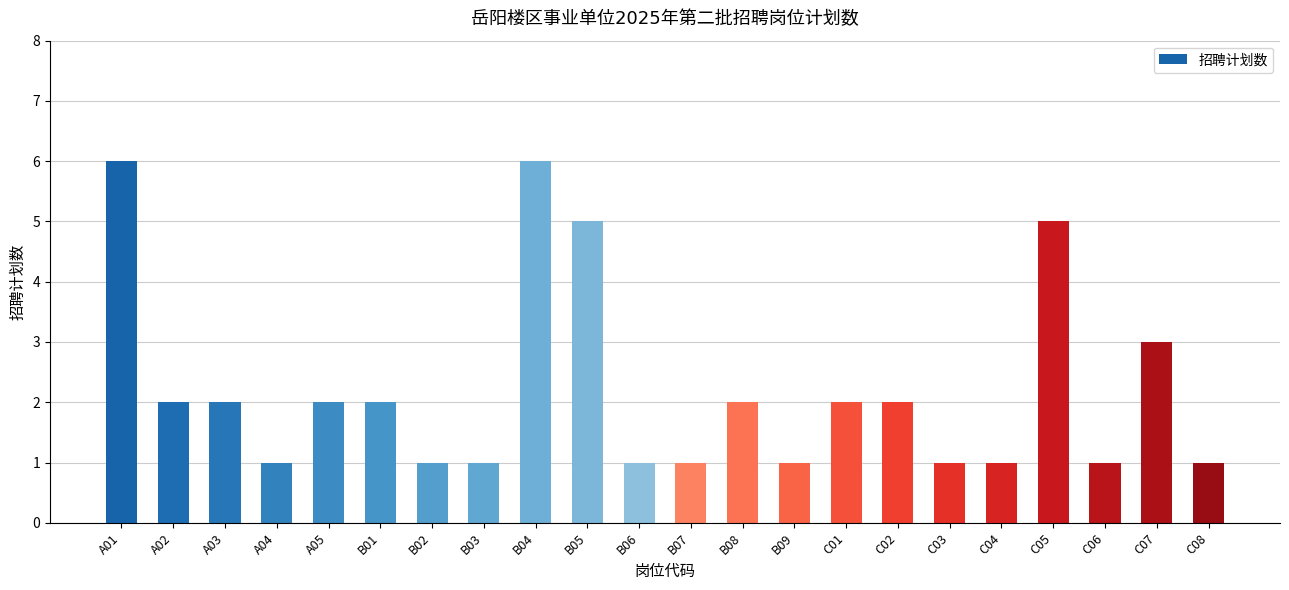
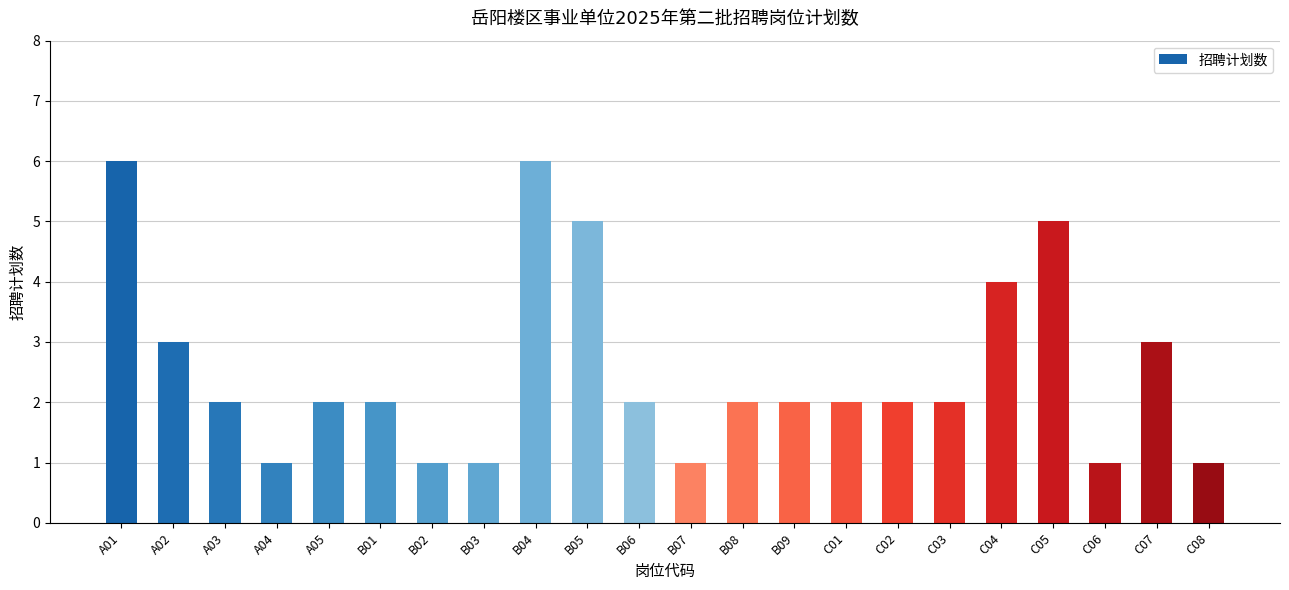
  {
    "A01": 6,
-   "A02": 2,
+   "A02": 3,
    "A03": 2,
    "A04": 1,
    "A05": 2,
    "B01": 2,
    "B02": 1,
    "B03": 1,
    "B04": 6,
    "B05": 5,
-   "B06": 1,
+   "B06": 2,
    "B07": 1,
    "B08": 2,
-   "B09": 1,
+   "B09": 2,
    "C01": 2,
    "C02": 2,
-   "C03": 1,
-   "C04": 1,
+   "C03": 2,
+   "C04": 4,
    "C05": 5,
    "C06": 1,
    "C07": 3,
    "C08": 1
  }
